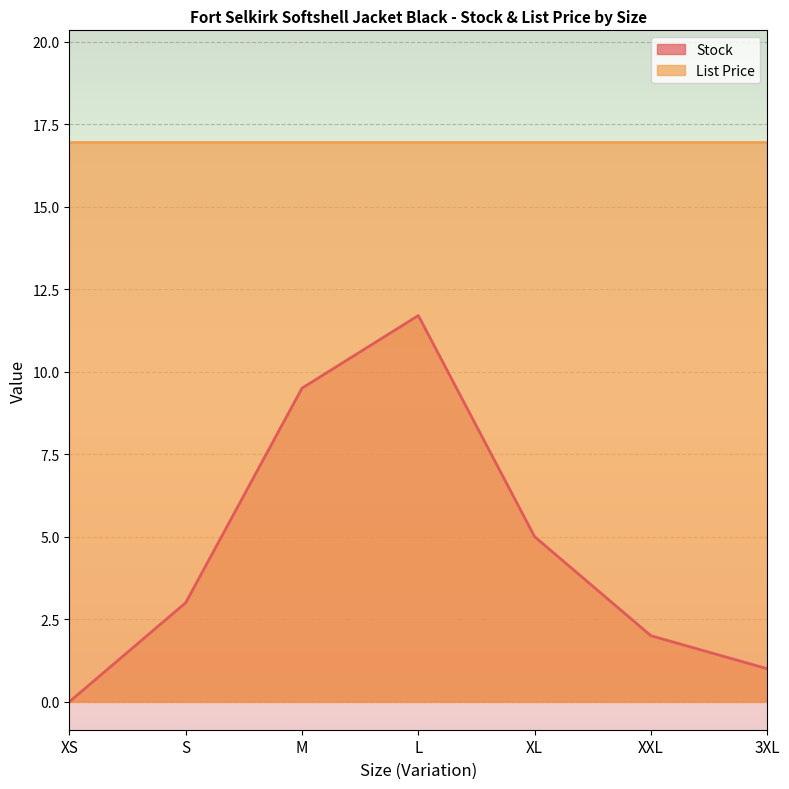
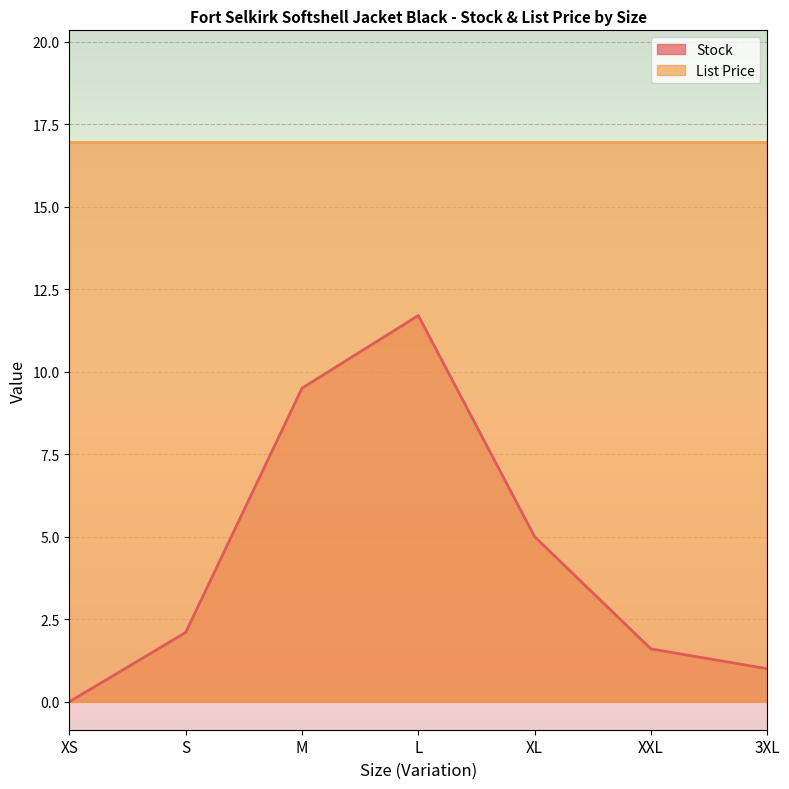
  {
    "Stock": {
      "XS": 0.0,
-     "S": 3.0,
+     "S": 2.1,
      "M": 9.5,
      "L": 11.7,
      "XL": 5.0,
-     "XXL": 2.0,
+     "XXL": 1.6,
      "3XL": 1.0
    },
    "List Price": {
      "XS": 17.0,
      "S": 17.0,
      "M": 17.0,
      "L": 17.0,
      "XL": 17.0,
      "XXL": 17.0,
      "3XL": 17.0
    }
  }
